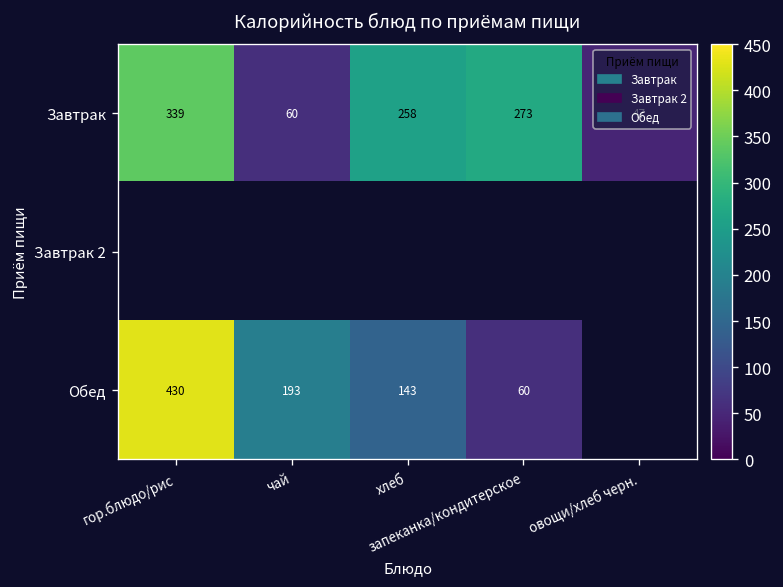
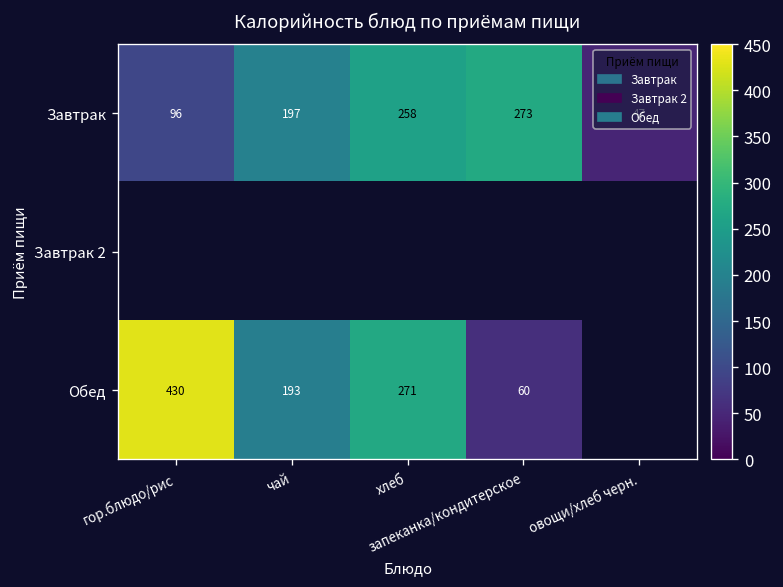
  {
    "Завтрак": {
-     "гор.блюдо/рис": 339,
-     "чай": 60,
+     "гор.блюдо/рис": 96,
+     "чай": 197,
      "хлеб": 258,
      "запеканка/кондитерское": 273
    },
    "Обед": {
      "гор.блюдо/рис": 430,
      "чай": 193,
-     "хлеб": 143,
+     "хлеб": 271,
      "запеканка/кондитерское": 60
    }
  }
